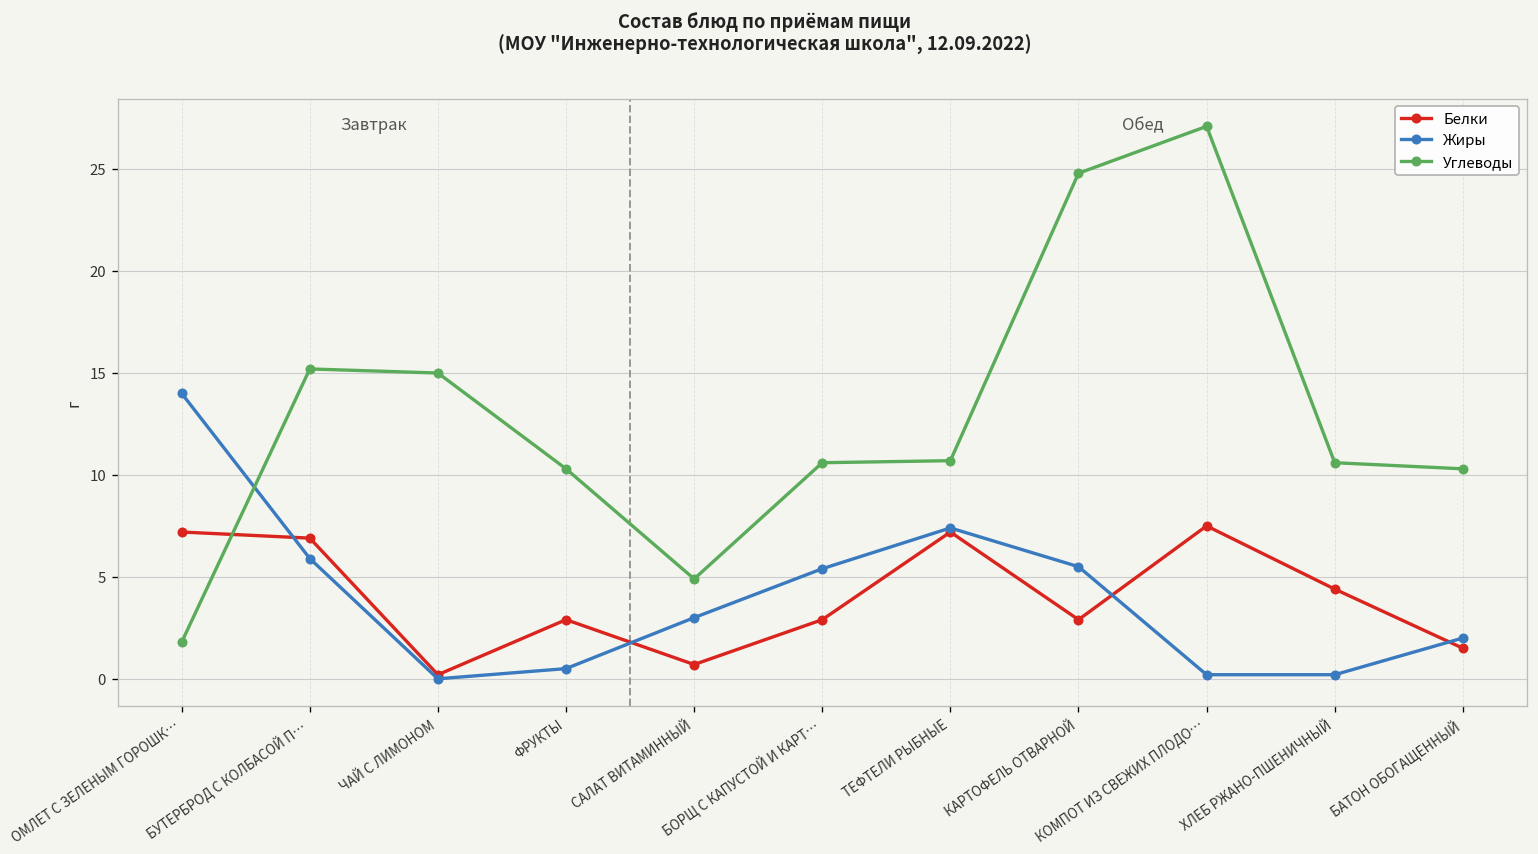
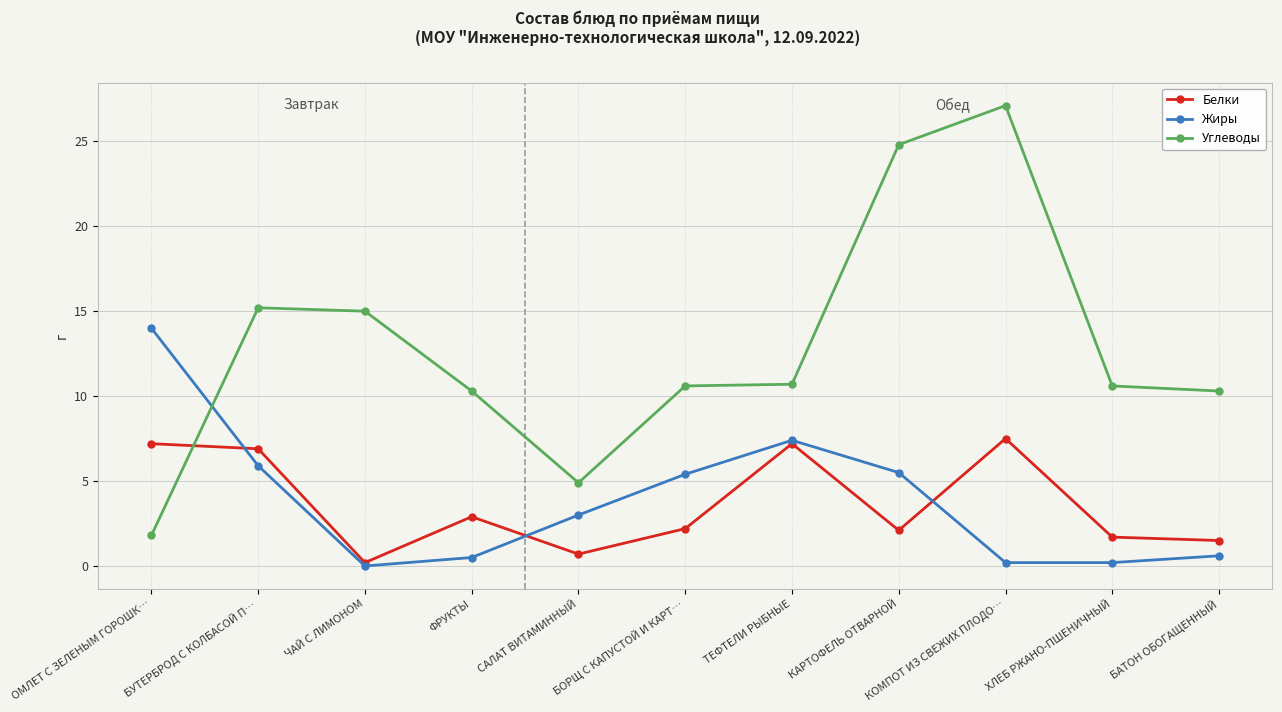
  {
    "Белки": {
      "ОМЛЕТ С ЗЕЛЕНЫМ ГОРОШК…": 7.2,
      "БУТЕРБРОД С КОЛБАСОЙ П…": 6.9,
      "ЧАЙ С ЛИМОНОМ": 0.2,
      "ФРУКТЫ": 2.9,
      "САЛАТ ВИТАМИННЫЙ": 0.7,
-     "БОРЩ С КАПУСТОЙ И КАРТ…": 2.9,
+     "БОРЩ С КАПУСТОЙ И КАРТ…": 2.2,
      "ТЕФТЕЛИ РЫБНЫЕ": 7.2,
-     "КАРТОФЕЛЬ ОТВАРНОЙ": 2.9,
+     "КАРТОФЕЛЬ ОТВАРНОЙ": 2.1,
      "КОМПОТ ИЗ СВЕЖИХ ПЛОДО…": 7.5,
-     "ХЛЕБ РЖАНО-ПШЕНИЧНЫЙ": 4.4,
+     "ХЛЕБ РЖАНО-ПШЕНИЧНЫЙ": 1.7,
      "БАТОН ОБОГАЩЕННЫЙ": 1.5
    },
    "Жиры": {
      "ОМЛЕТ С ЗЕЛЕНЫМ ГОРОШК…": 14.0,
      "БУТЕРБРОД С КОЛБАСОЙ П…": 5.9,
      "ЧАЙ С ЛИМОНОМ": 0.0,
      "ФРУКТЫ": 0.5,
      "САЛАТ ВИТАМИННЫЙ": 3.0,
      "БОРЩ С КАПУСТОЙ И КАРТ…": 5.4,
      "ТЕФТЕЛИ РЫБНЫЕ": 7.4,
      "КАРТОФЕЛЬ ОТВАРНОЙ": 5.5,
      "КОМПОТ ИЗ СВЕЖИХ ПЛОДО…": 0.2,
      "ХЛЕБ РЖАНО-ПШЕНИЧНЫЙ": 0.2,
-     "БАТОН ОБОГАЩЕННЫЙ": 2.0
+     "БАТОН ОБОГАЩЕННЫЙ": 0.6
    },
    "Углеводы": {
      "ОМЛЕТ С ЗЕЛЕНЫМ ГОРОШК…": 1.8,
      "БУТЕРБРОД С КОЛБАСОЙ П…": 15.2,
      "ЧАЙ С ЛИМОНОМ": 15.0,
      "ФРУКТЫ": 10.3,
      "САЛАТ ВИТАМИННЫЙ": 4.9,
      "БОРЩ С КАПУСТОЙ И КАРТ…": 10.6,
      "ТЕФТЕЛИ РЫБНЫЕ": 10.7,
      "КАРТОФЕЛЬ ОТВАРНОЙ": 24.8,
      "КОМПОТ ИЗ СВЕЖИХ ПЛОДО…": 27.1,
      "ХЛЕБ РЖАНО-ПШЕНИЧНЫЙ": 10.6,
      "БАТОН ОБОГАЩЕННЫЙ": 10.3
    }
  }
